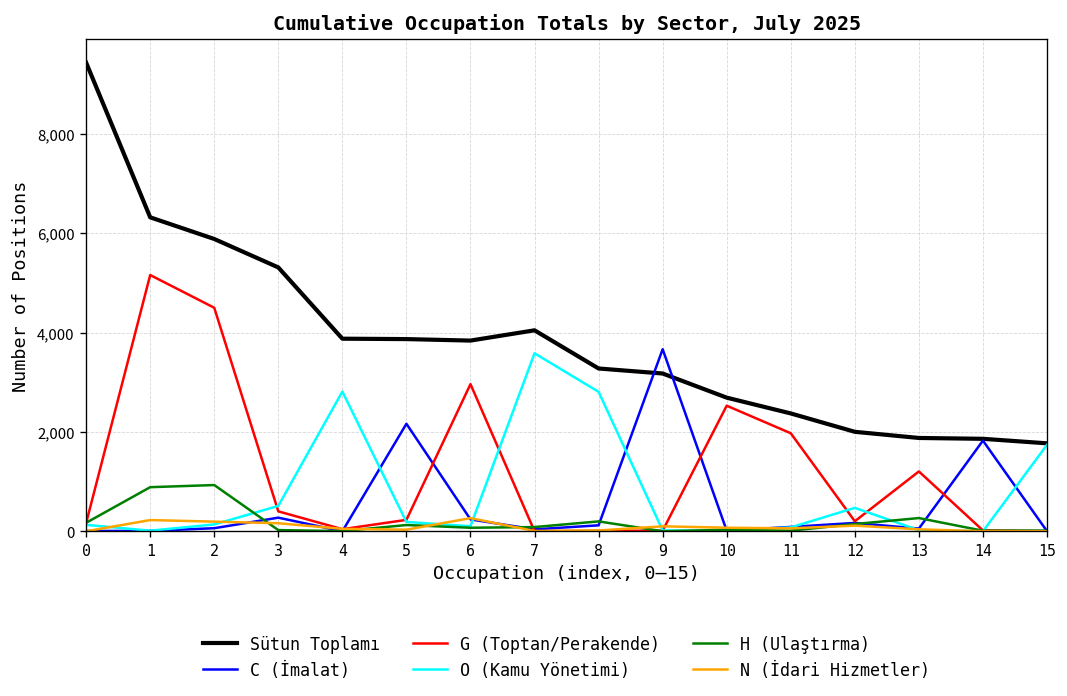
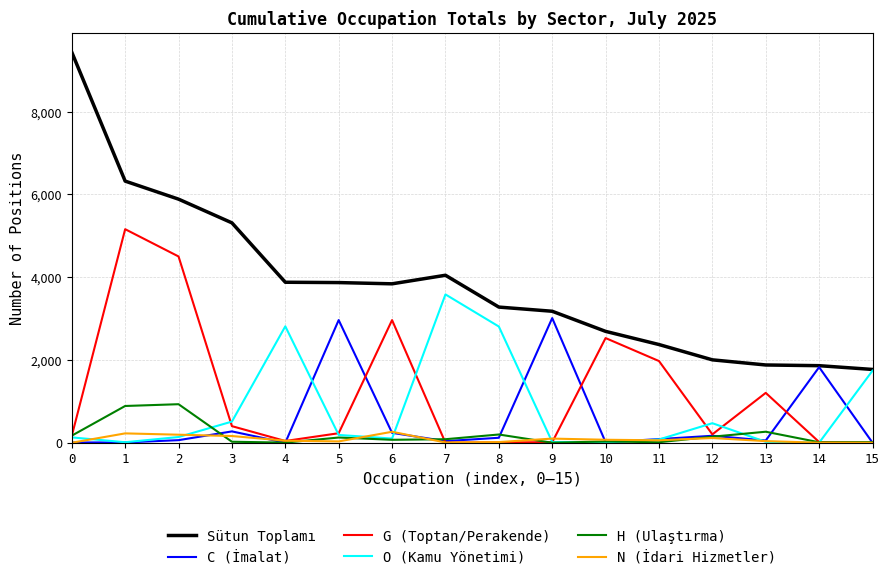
  {
    "Sütun Toplamı": {
      "0": "9,400",
      "1": "6,300",
      "2": "5,900",
      "3": "5,300",
      "4": "3,900",
      "5": "3,900",
      "6": "3,800",
      "7": "4,000",
      "8": "3,300",
      "9": "3,200",
      "10": "2,700",
      "11": "2,400",
      "12": "2,000",
      "13": "1,900"
    },
    "C (İmalat)": {
      "2": "100",
      "3": "300",
-     "5": "2,200",
+     "5": "3,000",
      "8": "100",
-     "9": "3,700"
+     "9": "3,000"
    },
    "G (Toptan/Perakende)": {
      "1": "5,200",
      "2": "4,500",
      "3": "400",
      "6": "3,000",
      "10": "2,500",
      "11": "2,000",
      "13": "1,200"
    },
    "O (Kamu Yönetimi)": {
      "3": "500",
      "4": "2,800",
      "7": "3,600",
      "8": "2,800",
      "12": "500"
    },
    "H (Ulaştırma)": {
      "1": "900",
      "2": "900",
      "3": "0",
      "5": "100",
      "8": "200",
      "13": "300"
    },
    "N (İdari Hizmetler)": {
      "1": "200",
      "3": "200",
      "5": "0",
      "9": "100"
    }
  }
